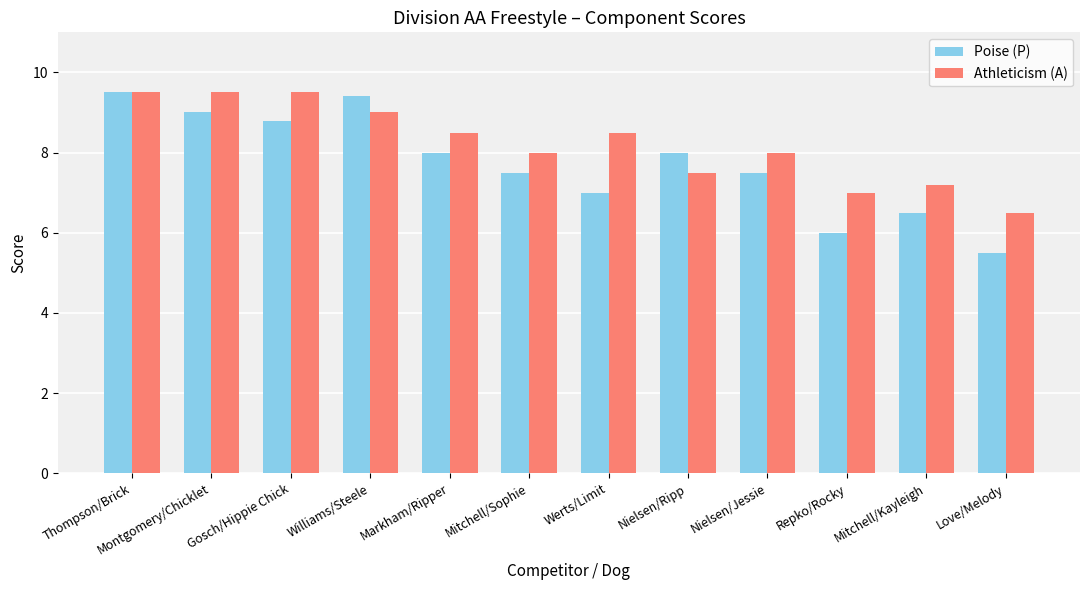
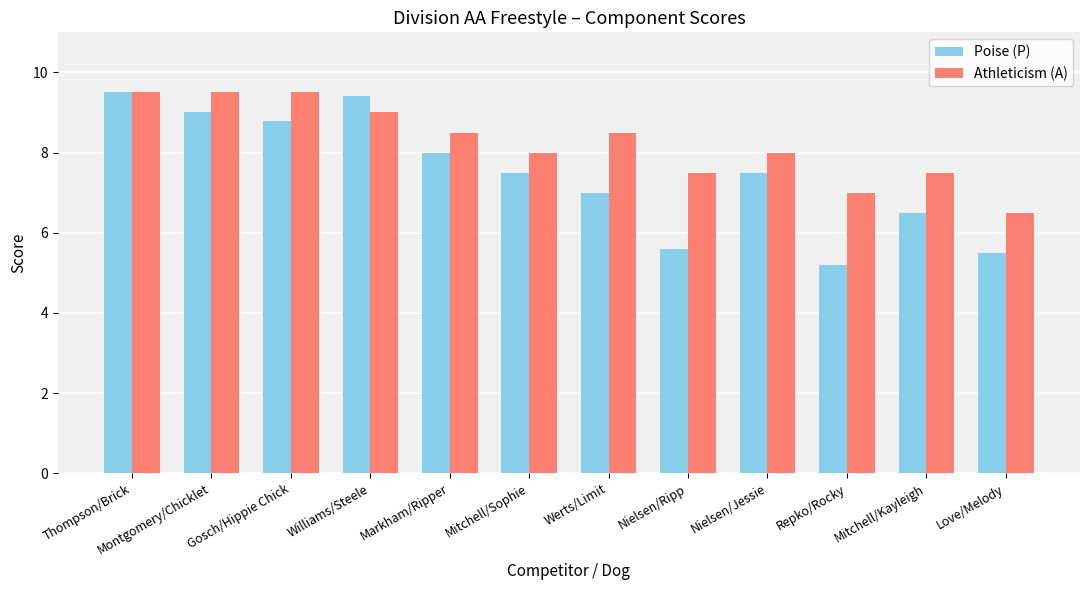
  {
    "Poise (P)": {
      "Thompson/Brick": 9.5,
      "Montgomery/Chicklet": 9.0,
      "Gosch/Hippie Chick": 8.8,
      "Williams/Steele": 9.4,
      "Markham/Ripper": 8.0,
      "Mitchell/Sophie": 7.5,
      "Werts/Limit": 7.0,
-     "Nielsen/Ripp": 8.0,
+     "Nielsen/Ripp": 5.6,
      "Nielsen/Jessie": 7.5,
-     "Repko/Rocky": 6.0,
+     "Repko/Rocky": 5.2,
      "Mitchell/Kayleigh": 6.5,
      "Love/Melody": 5.5
    },
    "Athleticism (A)": {
      "Thompson/Brick": 9.5,
      "Montgomery/Chicklet": 9.5,
      "Gosch/Hippie Chick": 9.5,
      "Williams/Steele": 9.0,
      "Markham/Ripper": 8.5,
      "Mitchell/Sophie": 8.0,
      "Werts/Limit": 8.5,
      "Nielsen/Ripp": 7.5,
      "Nielsen/Jessie": 8.0,
      "Repko/Rocky": 7.0,
-     "Mitchell/Kayleigh": 7.2,
+     "Mitchell/Kayleigh": 7.5,
      "Love/Melody": 6.5
    }
  }
